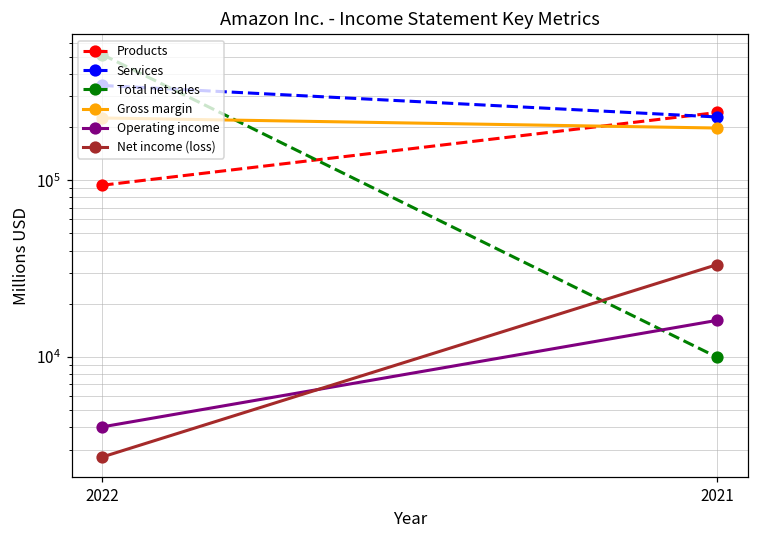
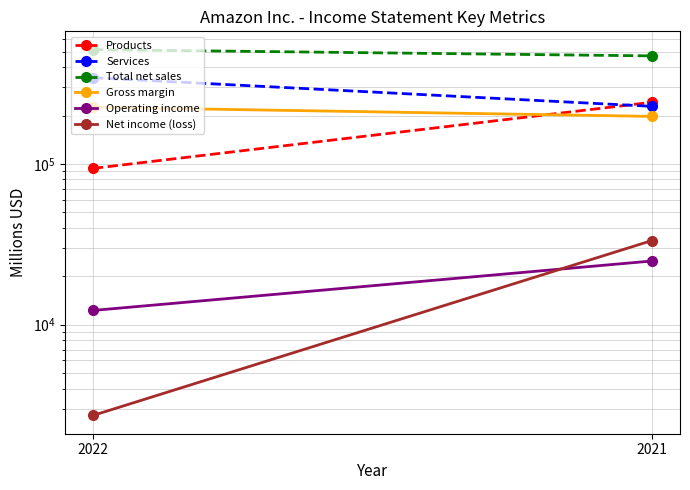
  {
    "Products": {
      "2022": 90000,
      "2021": 240000
    },
    "Services": {
      "2021": 230000
    },
    "Total net sales": {
-     "2021": 10000
+     "2021": 470000
    },
    "Gross margin": {
      "2021": 200000
    },
    "Operating income": {
-     "2022": 4000,
-     "2021": 16000
+     "2022": 12000,
+     "2021": 25000
    },
    "Net income (loss)": {
      "2022": 2700,
      "2021": 33000
    }
  }
